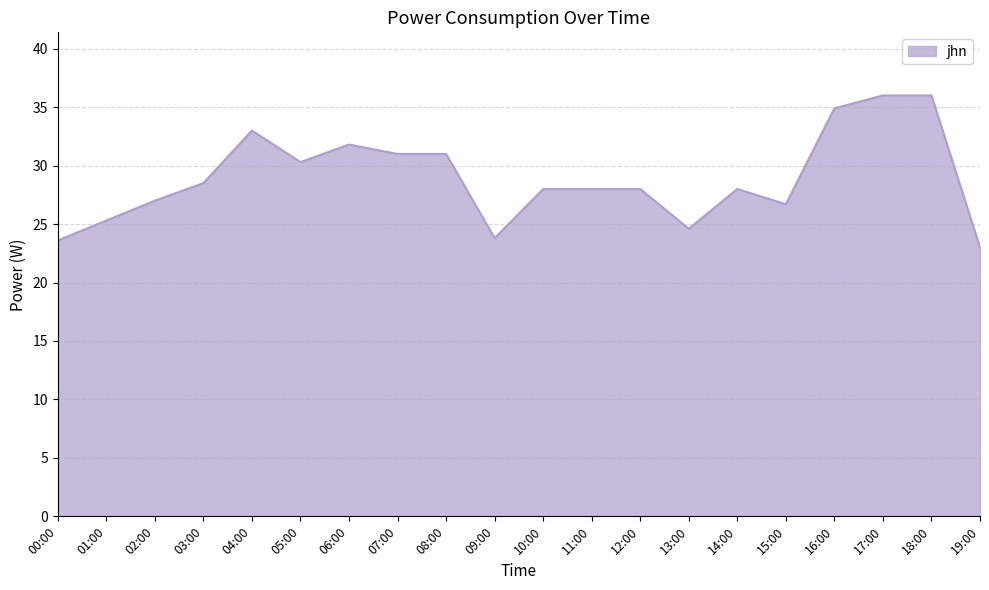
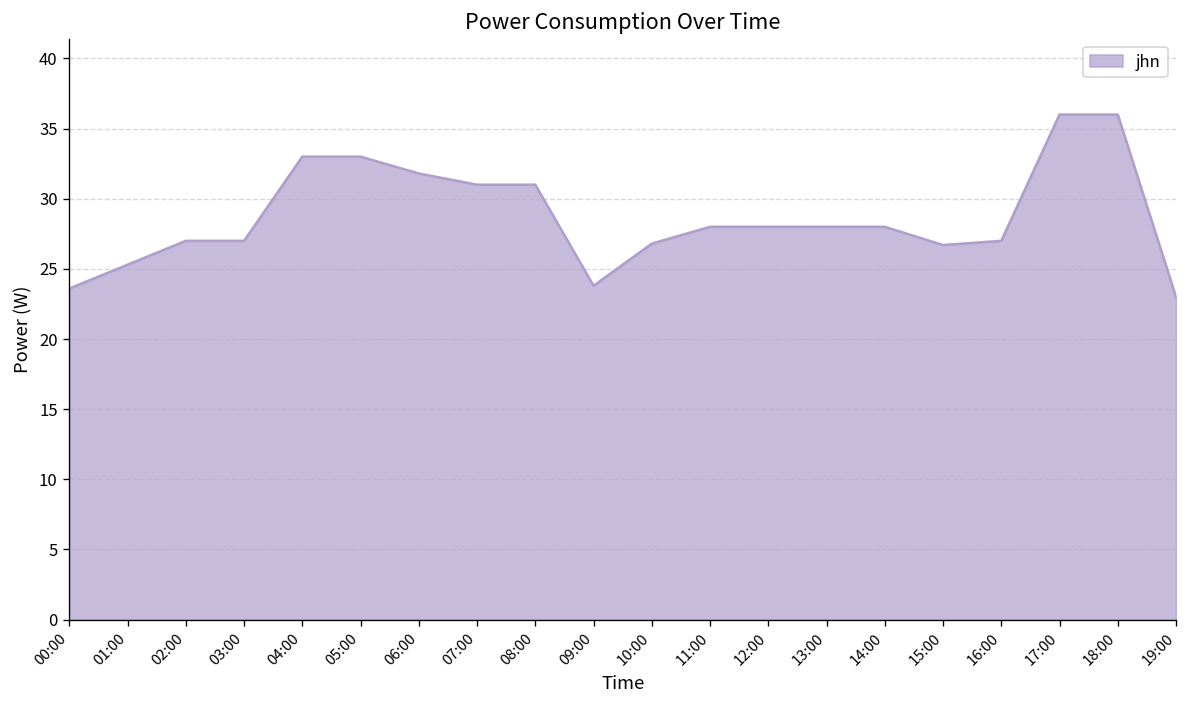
  {
    "00:00": 23.6,
    "01:00": 25.3,
    "02:00": 27.0,
-   "03:00": 28.5,
+   "03:00": 27.0,
    "04:00": 33.0,
-   "05:00": 30.3,
+   "05:00": 33.0,
    "06:00": 31.8,
    "07:00": 31.0,
    "08:00": 31.0,
    "09:00": 23.8,
-   "10:00": 28.0,
+   "10:00": 26.8,
    "11:00": 28.0,
    "12:00": 28.0,
-   "13:00": 24.6,
+   "13:00": 28.0,
    "14:00": 28.0,
    "15:00": 26.7,
-   "16:00": 34.9,
+   "16:00": 27.0,
    "17:00": 36.0,
    "18:00": 36.0,
    "19:00": 23.0
  }
